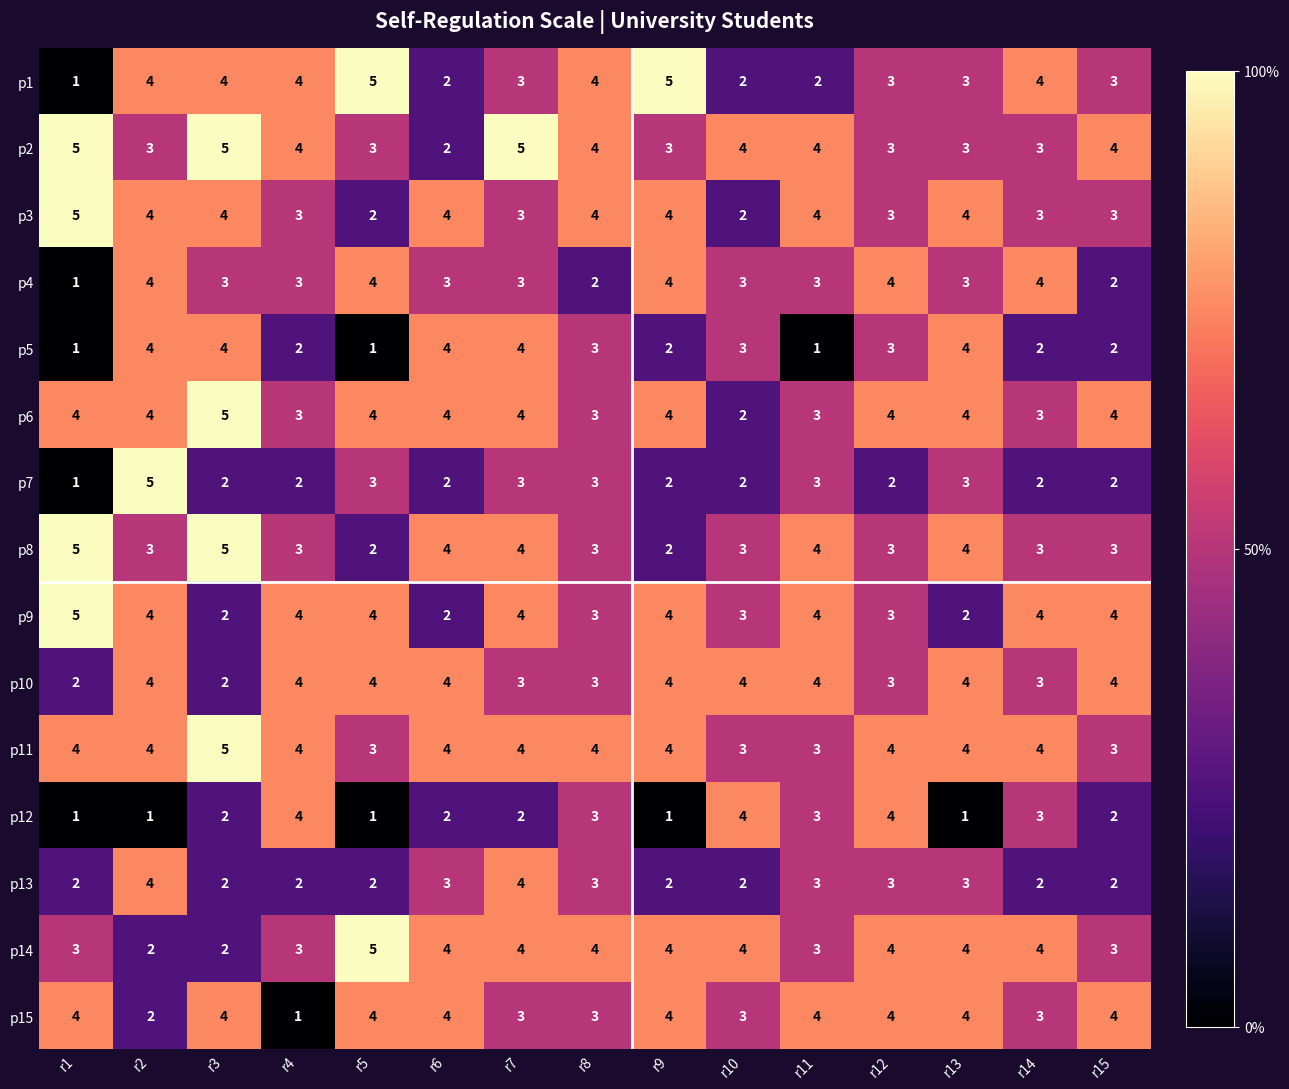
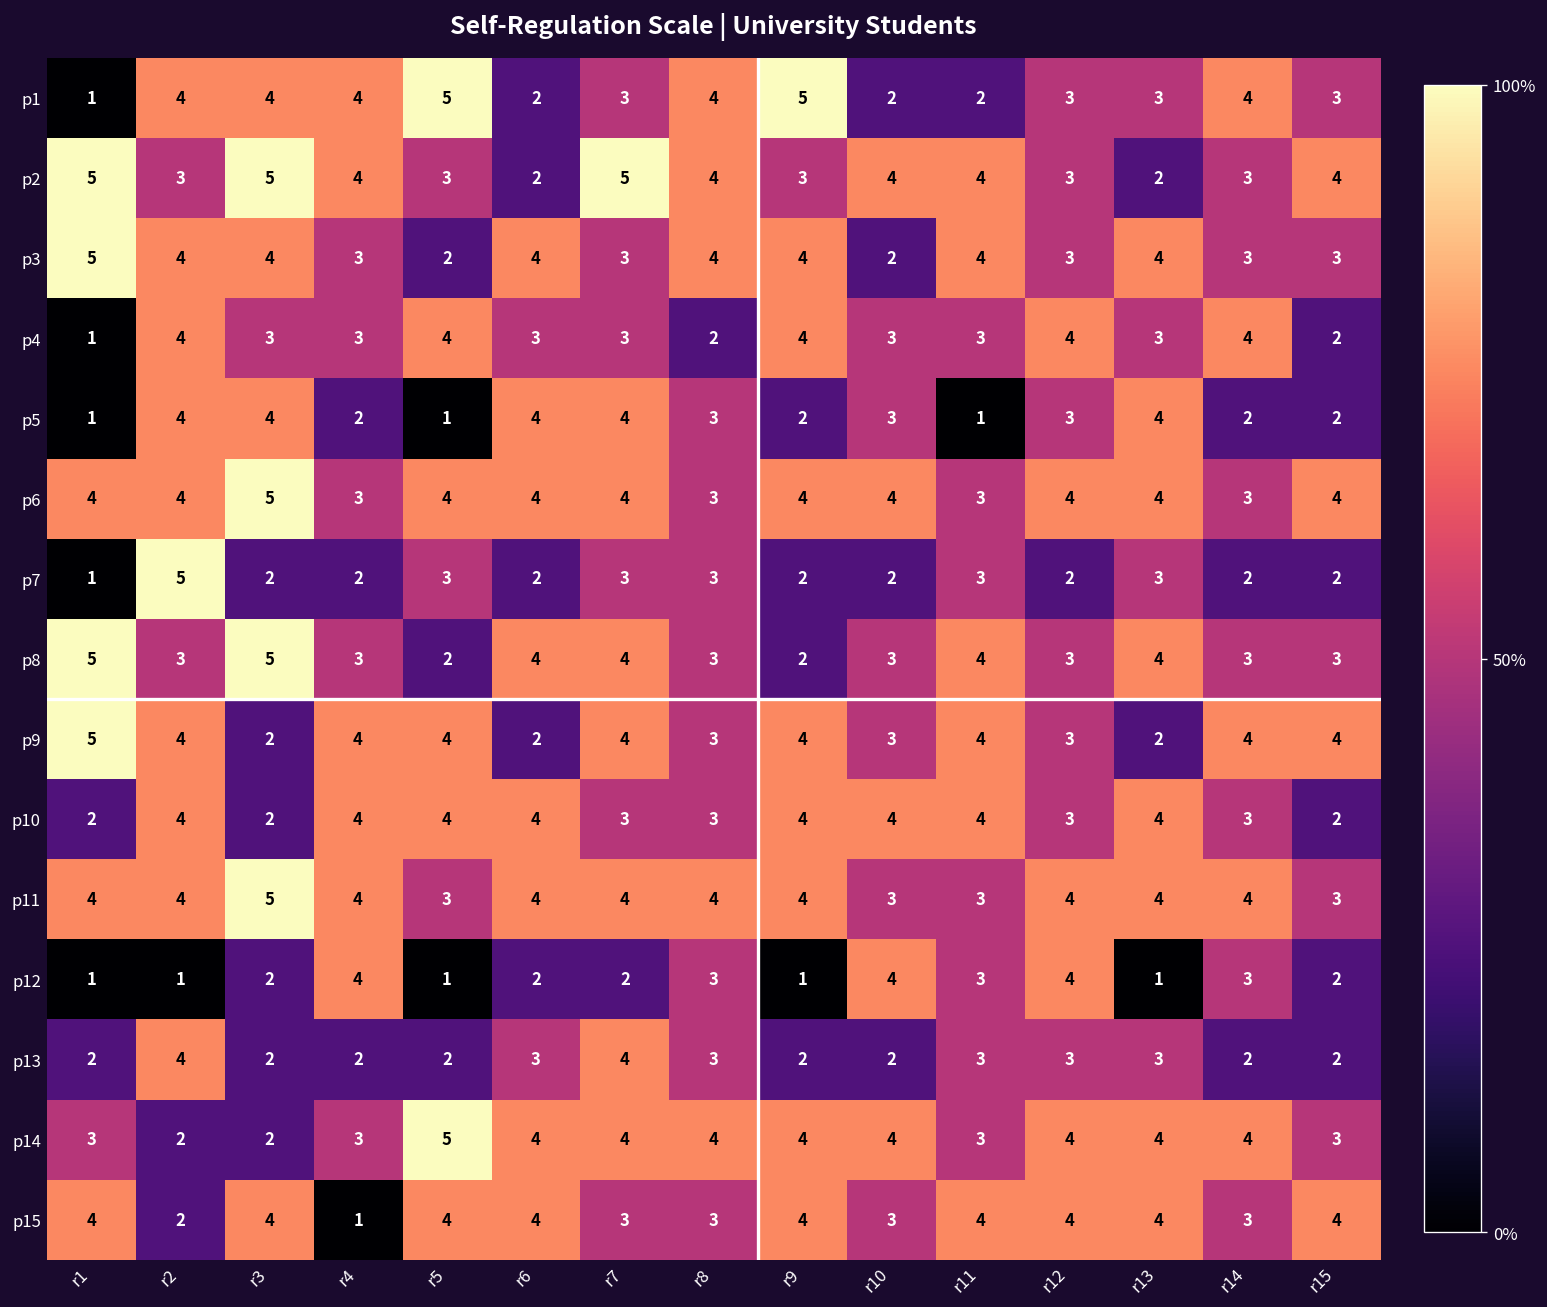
  {
    "p2": {
      "r1": 5,
      "r2": 3,
      "r3": 5,
      "r4": 4,
      "r5": 3,
      "r6": 2,
      "r7": 5,
      "r8": 4,
      "r9": 3,
      "r10": 4,
      "r11": 4,
      "r12": 3,
-     "r13": 3,
+     "r13": 2,
      "r14": 3,
      "r15": 4
    },
    "p6": {
      "r1": 4,
      "r2": 4,
      "r3": 5,
      "r4": 3,
      "r5": 4,
      "r6": 4,
      "r7": 4,
      "r8": 3,
      "r9": 4,
-     "r10": 2,
+     "r10": 4,
      "r11": 3,
      "r12": 4,
      "r13": 4,
      "r14": 3,
      "r15": 4
    },
    "p10": {
      "r1": 2,
      "r2": 4,
      "r3": 2,
      "r4": 4,
      "r5": 4,
      "r6": 4,
      "r7": 3,
      "r8": 3,
      "r9": 4,
      "r10": 4,
      "r11": 4,
      "r12": 3,
      "r13": 4,
      "r14": 3,
-     "r15": 4
+     "r15": 2
    }
  }
